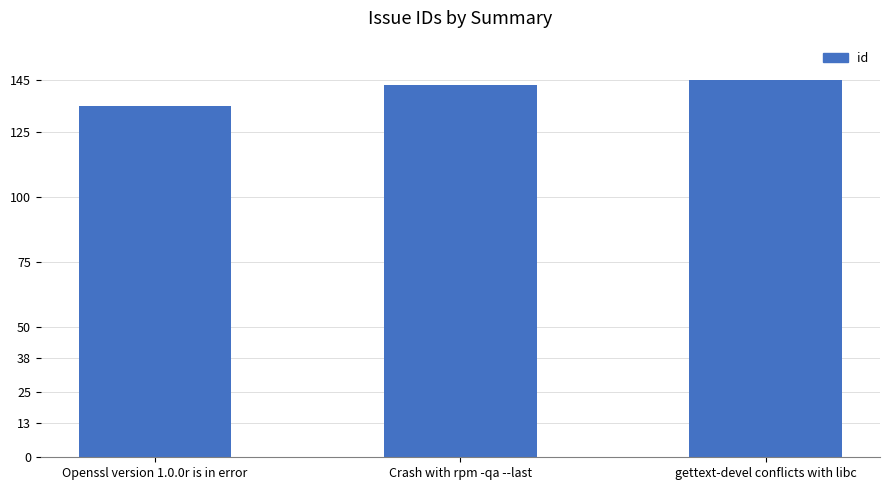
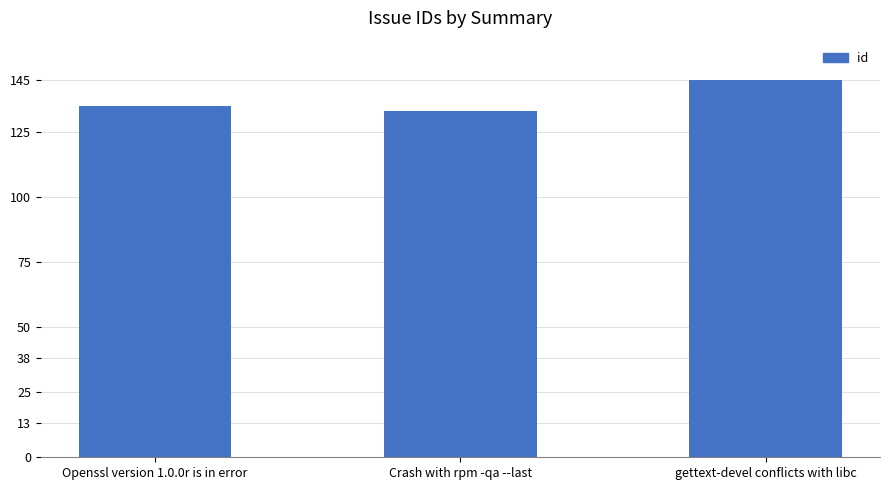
  {
    "Openssl version 1.0.0r is in error": 135,
-   "Crash with rpm -qa --last": 143,
+   "Crash with rpm -qa --last": 133,
    "gettext-devel conflicts with libc": 145
  }
